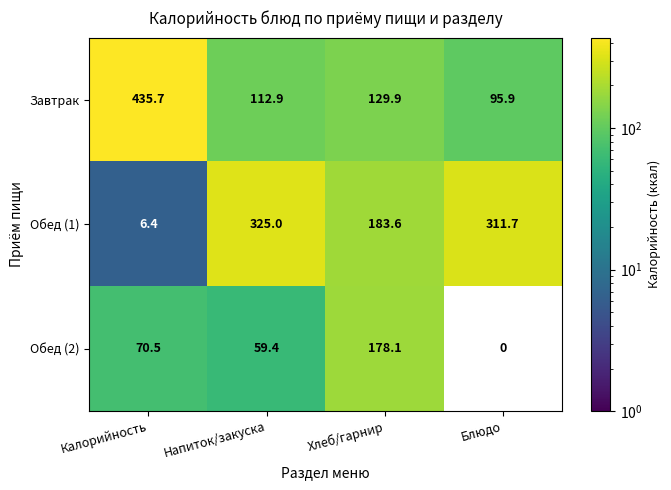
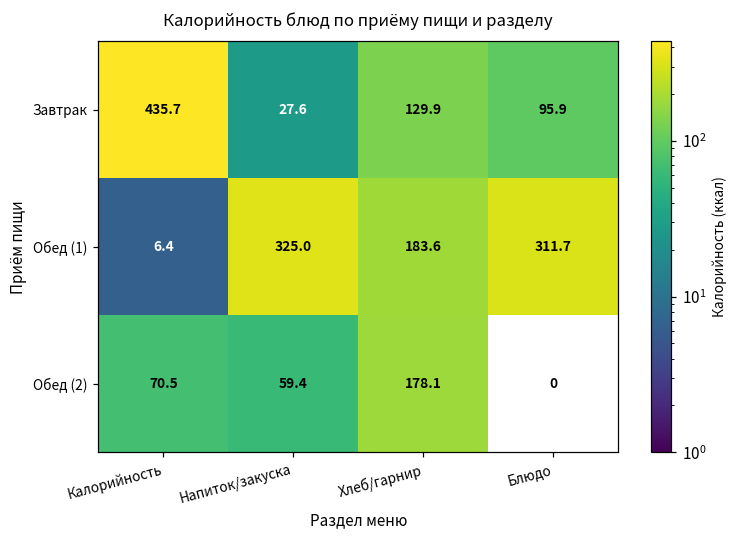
  {
    "Завтрак": {
      "Калорийность": 435.7,
-     "Напиток/закуска": 112.9,
+     "Напиток/закуска": 27.6,
      "Хлеб/гарнир": 129.9,
      "Блюдо": 95.9
    },
    "Обед (1)": {
      "Калорийность": 6.4,
      "Напиток/закуска": 325.0,
      "Хлеб/гарнир": 183.6,
      "Блюдо": 311.7
    },
    "Обед (2)": {
      "Калорийность": 70.5,
      "Напиток/закуска": 59.4,
      "Хлеб/гарнир": 178.1
    }
  }
